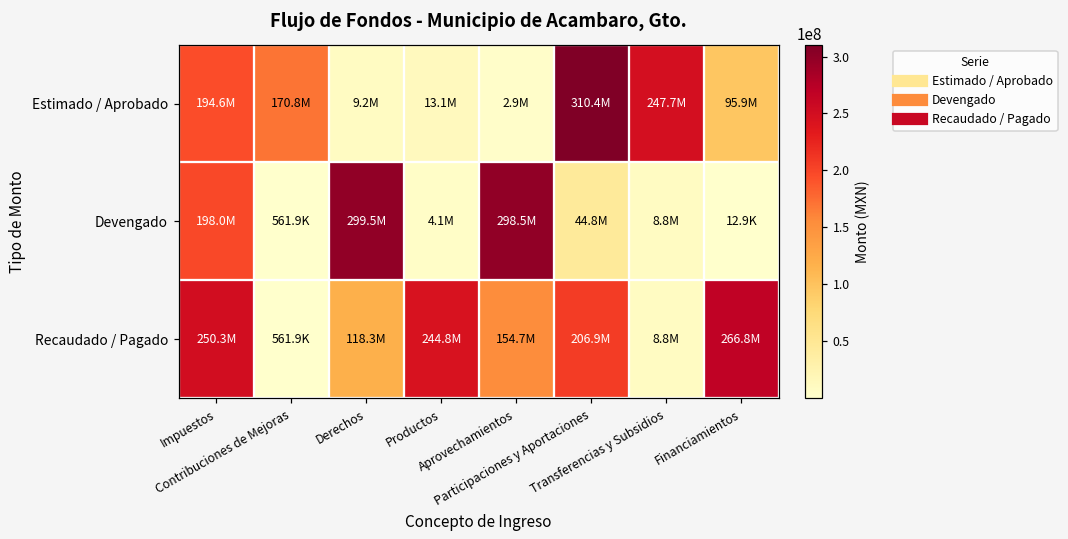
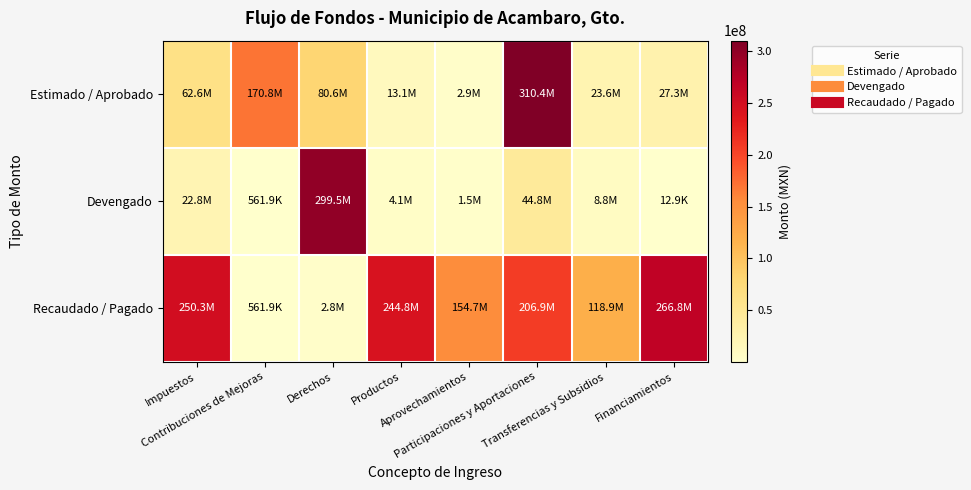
  {
    "Estimado / Aprobado": {
-     "Impuestos": "194.6M",
+     "Impuestos": "62.6M",
      "Contribuciones de Mejoras": "170.8M",
-     "Derechos": "9.2M",
+     "Derechos": "80.6M",
      "Productos": "13.1M",
      "Aprovechamientos": "2.9M",
      "Participaciones y Aportaciones": "310.4M",
-     "Transferencias y Subsidios": "247.7M",
-     "Financiamientos": "95.9M"
+     "Transferencias y Subsidios": "23.6M",
+     "Financiamientos": "27.3M"
    },
    "Devengado": {
-     "Impuestos": "198.0M",
+     "Impuestos": "22.8M",
      "Contribuciones de Mejoras": "561.9K",
      "Derechos": "299.5M",
      "Productos": "4.1M",
-     "Aprovechamientos": "298.5M",
+     "Aprovechamientos": "1.5M",
      "Participaciones y Aportaciones": "44.8M",
      "Transferencias y Subsidios": "8.8M",
      "Financiamientos": "12.9K"
    },
    "Recaudado / Pagado": {
      "Impuestos": "250.3M",
      "Contribuciones de Mejoras": "561.9K",
-     "Derechos": "118.3M",
+     "Derechos": "2.8M",
      "Productos": "244.8M",
      "Aprovechamientos": "154.7M",
      "Participaciones y Aportaciones": "206.9M",
-     "Transferencias y Subsidios": "8.8M",
+     "Transferencias y Subsidios": "118.9M",
      "Financiamientos": "266.8M"
    }
  }
